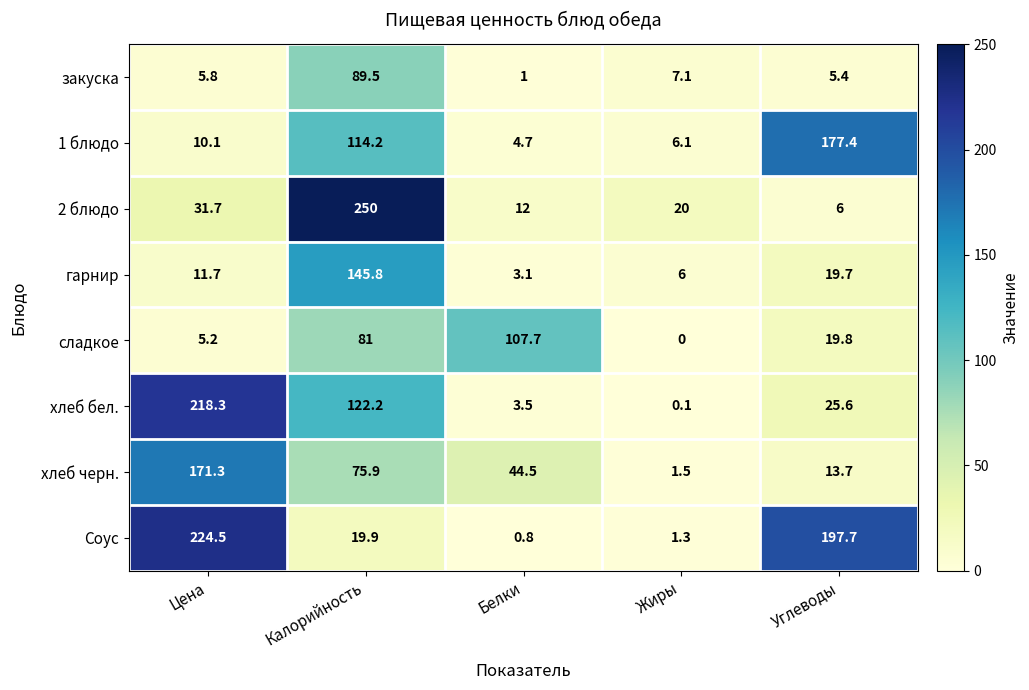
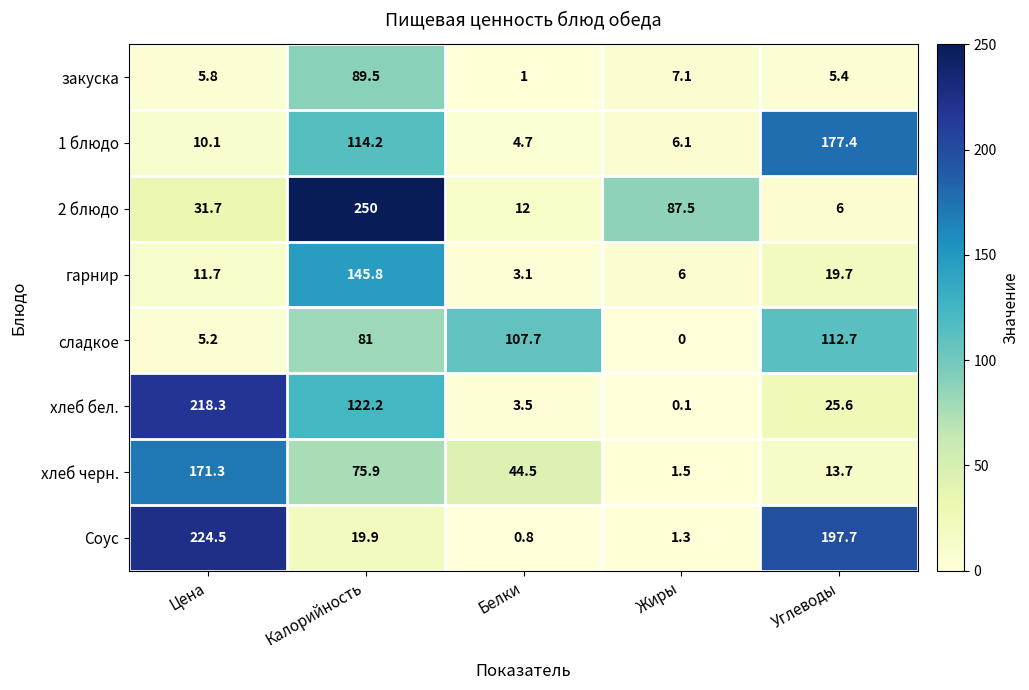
  {
    "закуска": {
      "Цена": 5.8,
      "Калорийность": 89.5,
      "Белки": 1,
      "Жиры": 7.1,
      "Углеводы": 5.4
    },
    "1 блюдо": {
      "Цена": 10.1,
      "Калорийность": 114.2,
      "Белки": 4.7,
      "Жиры": 6.1,
      "Углеводы": 177.4
    },
    "2 блюдо": {
      "Цена": 31.7,
      "Калорийность": 250,
      "Белки": 12,
-     "Жиры": 20,
+     "Жиры": 87.5,
      "Углеводы": 6
    },
    "гарнир": {
      "Цена": 11.7,
      "Калорийность": 145.8,
      "Белки": 3.1,
      "Жиры": 6,
      "Углеводы": 19.7
    },
    "сладкое": {
      "Цена": 5.2,
      "Калорийность": 81,
      "Белки": 107.7,
      "Жиры": 0,
-     "Углеводы": 19.8
+     "Углеводы": 112.7
    },
    "хлеб бел.": {
      "Цена": 218.3,
      "Калорийность": 122.2,
      "Белки": 3.5,
      "Жиры": 0.1,
      "Углеводы": 25.6
    },
    "хлеб черн.": {
      "Цена": 171.3,
      "Калорийность": 75.9,
      "Белки": 44.5,
      "Жиры": 1.5,
      "Углеводы": 13.7
    },
    "Соус": {
      "Цена": 224.5,
      "Калорийность": 19.9,
      "Белки": 0.8,
      "Жиры": 1.3,
      "Углеводы": 197.7
    }
  }
